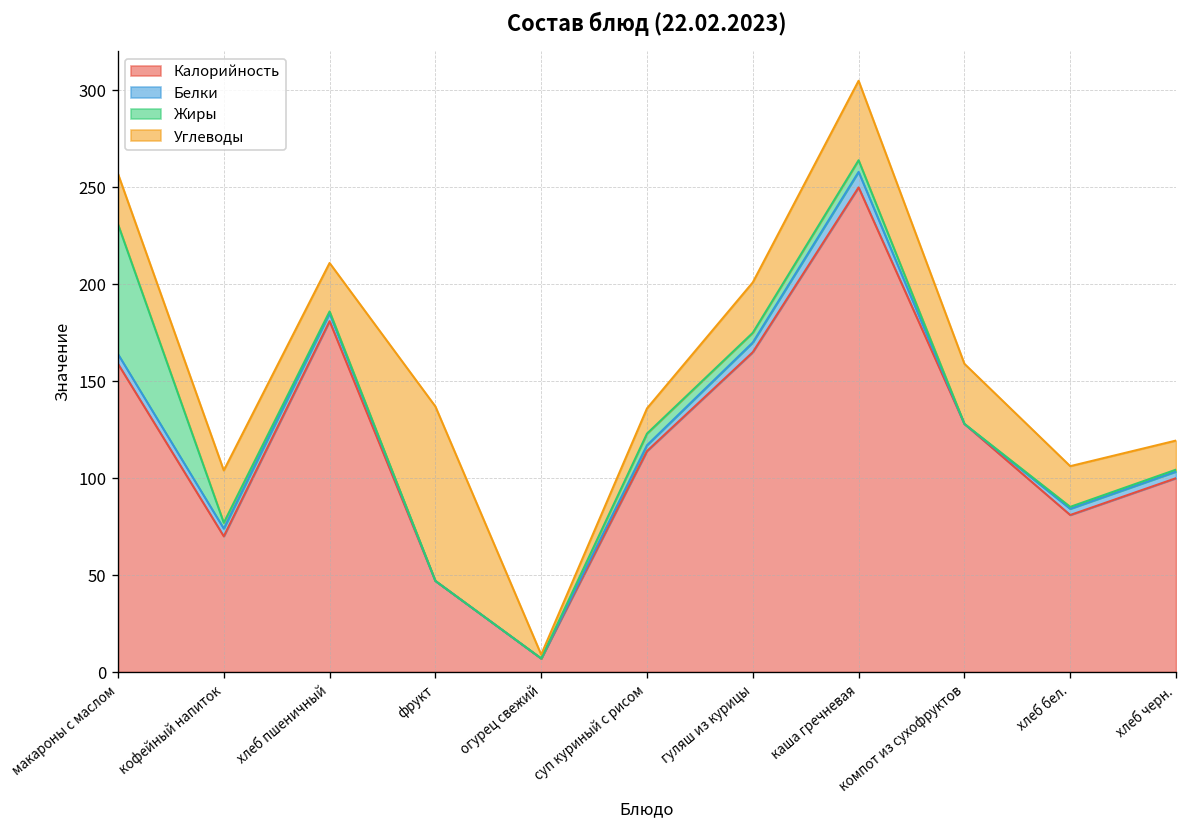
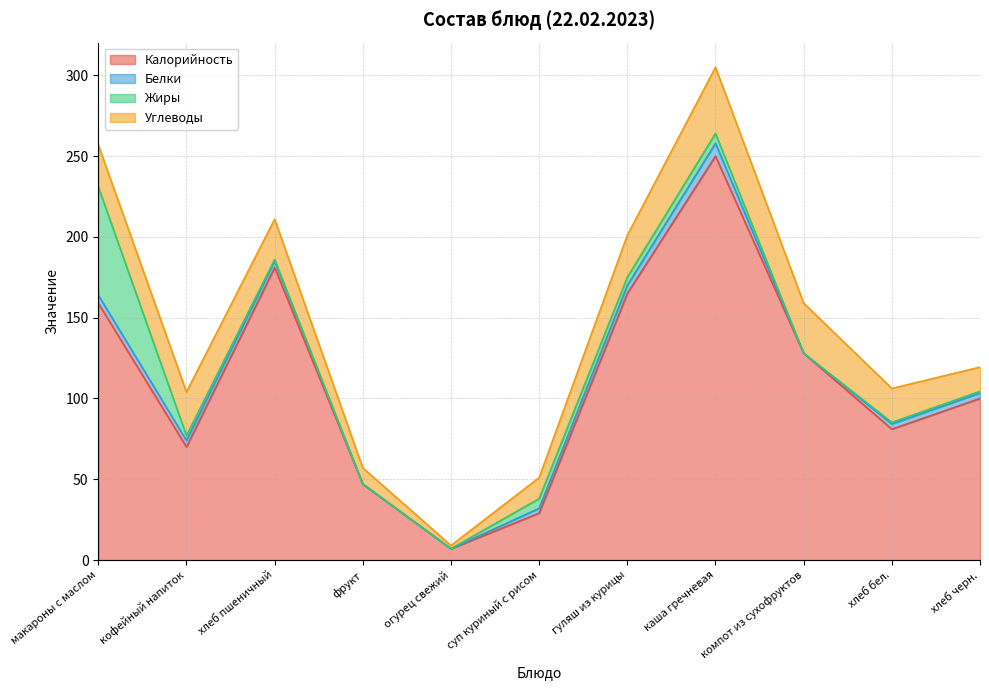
  {
    "Калорийность": {
      "макароны с маслом": 159,
      "кофейный напиток": 70,
      "хлеб пшеничный": 181,
-     "суп куриный с рисом": 114,
+     "суп куриный с рисом": 29,
      "гуляш из курицы": 165,
      "каша гречневая": 250,
      "хлеб бел.": 81,
      "хлеб черн.": 100
    },
    "Белки": {
      "макароны с маслом": 5,
      "кофейный напиток": 4,
      "суп куриный с рисом": 3,
      "гуляш из курицы": 5,
      "каша гречневая": 8
    },
    "Жиры": {
      "макароны с маслом": 67,
      "кофейный напиток": 3,
      "суп куриный с рисом": 6,
      "гуляш из курицы": 5,
      "каша гречневая": 6
    },
    "Углеводы": {
      "макароны с маслом": 26,
      "кофейный напиток": 27,
      "хлеб пшеничный": 25,
-     "фрукт": 90,
+     "фрукт": 10,
      "огурец свежий": 2,
      "суп куриный с рисом": 13,
      "гуляш из курицы": 26,
      "каша гречневая": 41,
      "компот из сухофруктов": 31,
      "хлеб бел.": 21,
      "хлеб черн.": 15
    }
  }
